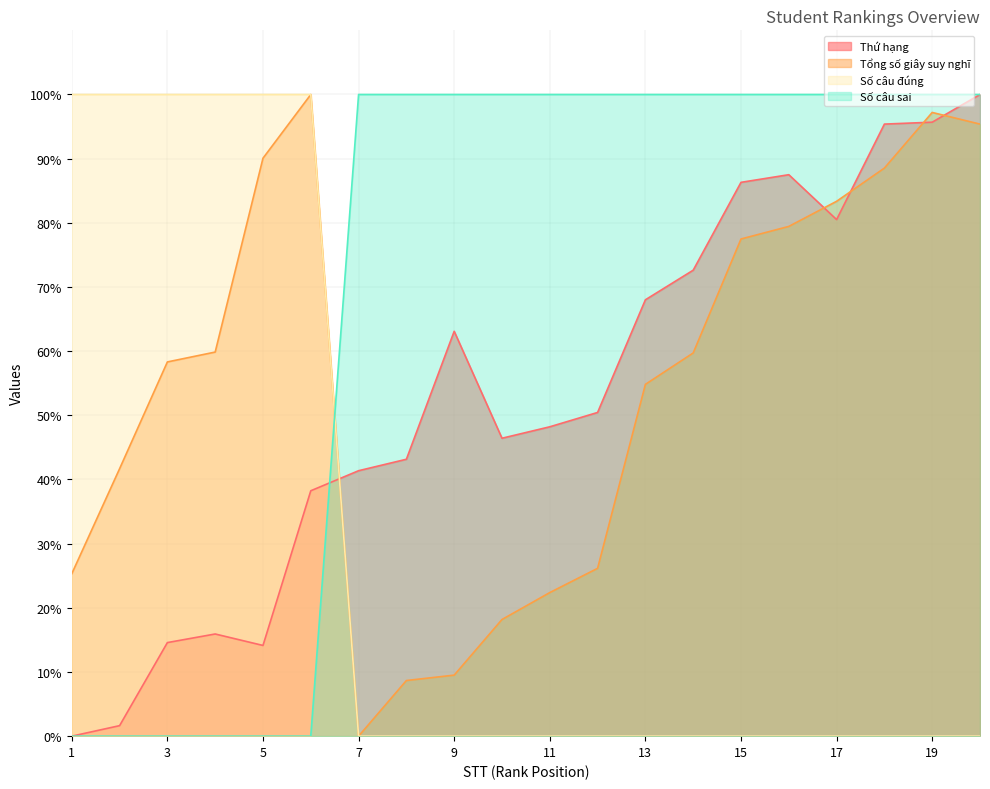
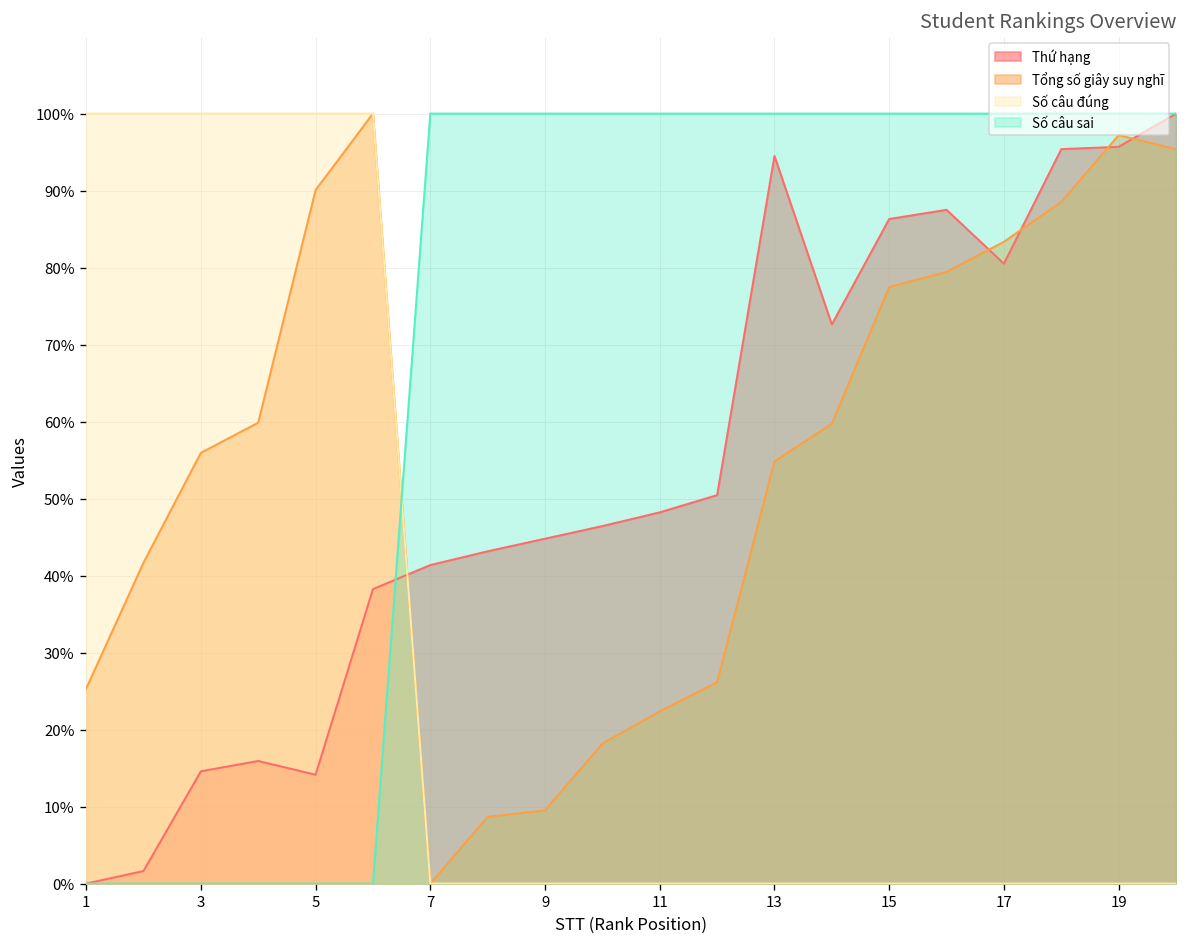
  {
    "Thứ hạng": {
      "3": "15%",
      "5": "14%",
      "7": "41%",
-     "9": "63%",
+     "9": "45%",
      "11": "48%",
-     "13": "68%",
+     "13": "94%",
      "15": "86%",
      "17": "81%",
      "19": "96%"
    },
    "Tổng số giây suy nghĩ": {
      "1": "25%",
-     "3": "58%",
+     "3": "56%",
      "5": "90%",
      "9": "10%",
      "11": "22%",
      "13": "55%",
      "15": "77%",
      "17": "83%",
      "19": "97%"
    },
    "Số câu đúng": {
      "1": "100%",
      "3": "100%",
      "5": "100%",
      "9": "0%",
      "11": "0%",
      "13": "0%",
      "15": "0%",
      "17": "0%",
      "19": "0%"
    },
    "Số câu sai": {
      "3": "0%",
      "5": "0%",
      "7": "100%",
      "9": "100%",
      "11": "100%",
      "13": "100%",
      "15": "100%"
    }
  }
